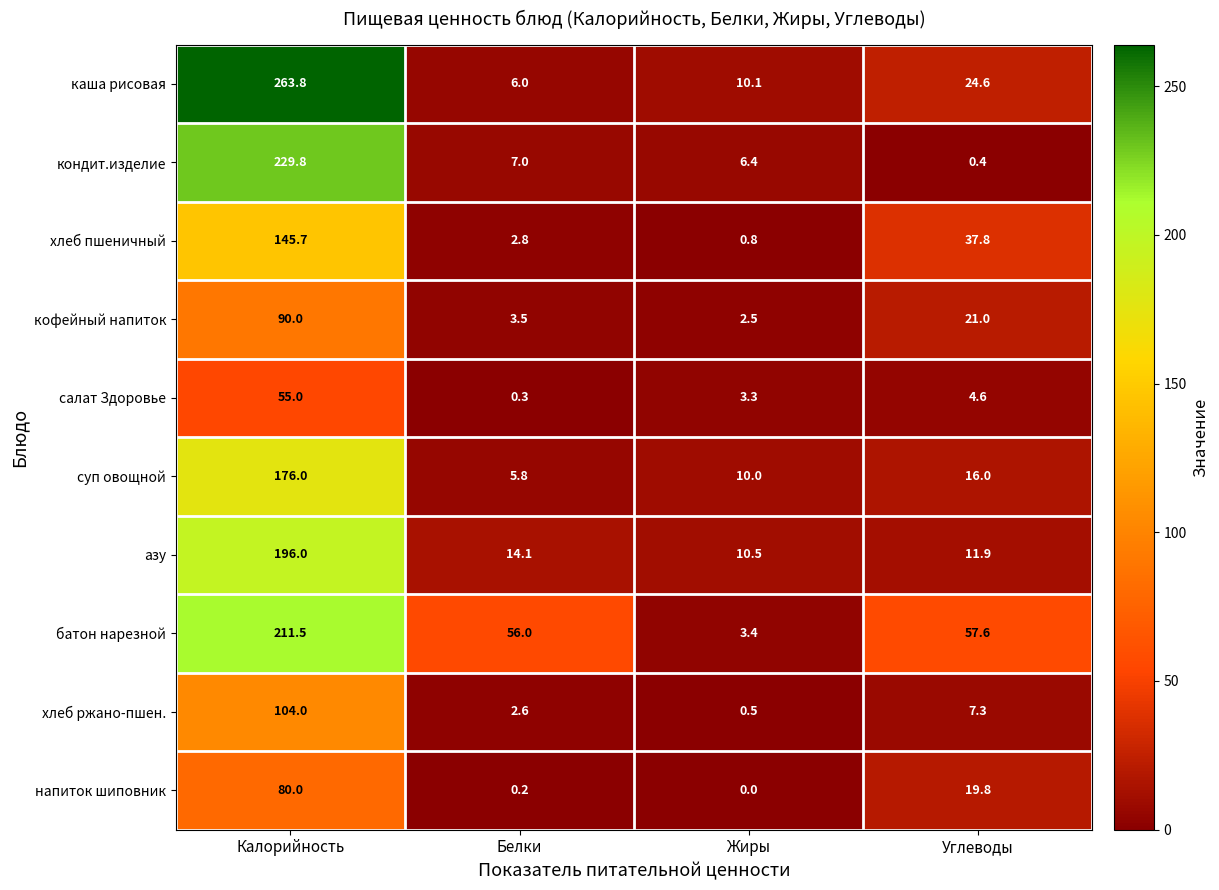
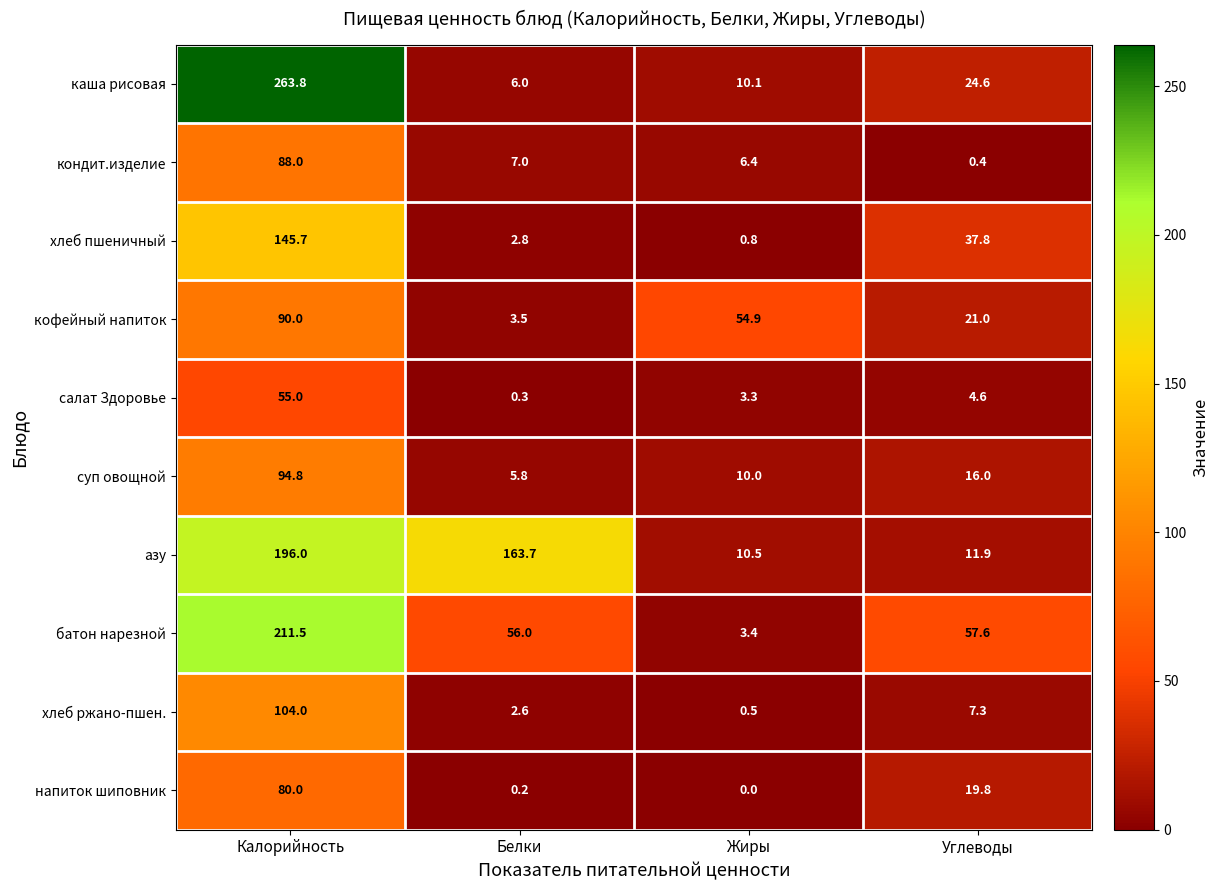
  {
    "каша рисовая": {
      "Калорийность": 263.8,
      "Белки": 6.0,
      "Жиры": 10.1,
      "Углеводы": 24.6
    },
    "кондит.изделие": {
-     "Калорийность": 229.8,
+     "Калорийность": 88.0,
      "Белки": 7.0,
      "Жиры": 6.4,
      "Углеводы": 0.4
    },
    "хлеб пшеничный": {
      "Калорийность": 145.7,
      "Белки": 2.8,
      "Жиры": 0.8,
      "Углеводы": 37.8
    },
    "кофейный напиток": {
      "Калорийность": 90.0,
      "Белки": 3.5,
-     "Жиры": 2.5,
+     "Жиры": 54.9,
      "Углеводы": 21.0
    },
    "салат Здоровье": {
      "Калорийность": 55.0,
      "Белки": 0.3,
      "Жиры": 3.3,
      "Углеводы": 4.6
    },
    "суп овощной": {
-     "Калорийность": 176.0,
+     "Калорийность": 94.8,
      "Белки": 5.8,
      "Жиры": 10.0,
      "Углеводы": 16.0
    },
    "азу": {
      "Калорийность": 196.0,
-     "Белки": 14.1,
+     "Белки": 163.7,
      "Жиры": 10.5,
      "Углеводы": 11.9
    },
    "батон нарезной": {
      "Калорийность": 211.5,
      "Белки": 56.0,
      "Жиры": 3.4,
      "Углеводы": 57.6
    },
    "хлеб ржано-пшен.": {
      "Калорийность": 104.0,
      "Белки": 2.6,
      "Жиры": 0.5,
      "Углеводы": 7.3
    },
    "напиток шиповник": {
      "Калорийность": 80.0,
      "Белки": 0.2,
      "Жиры": 0.0,
      "Углеводы": 19.8
    }
  }
